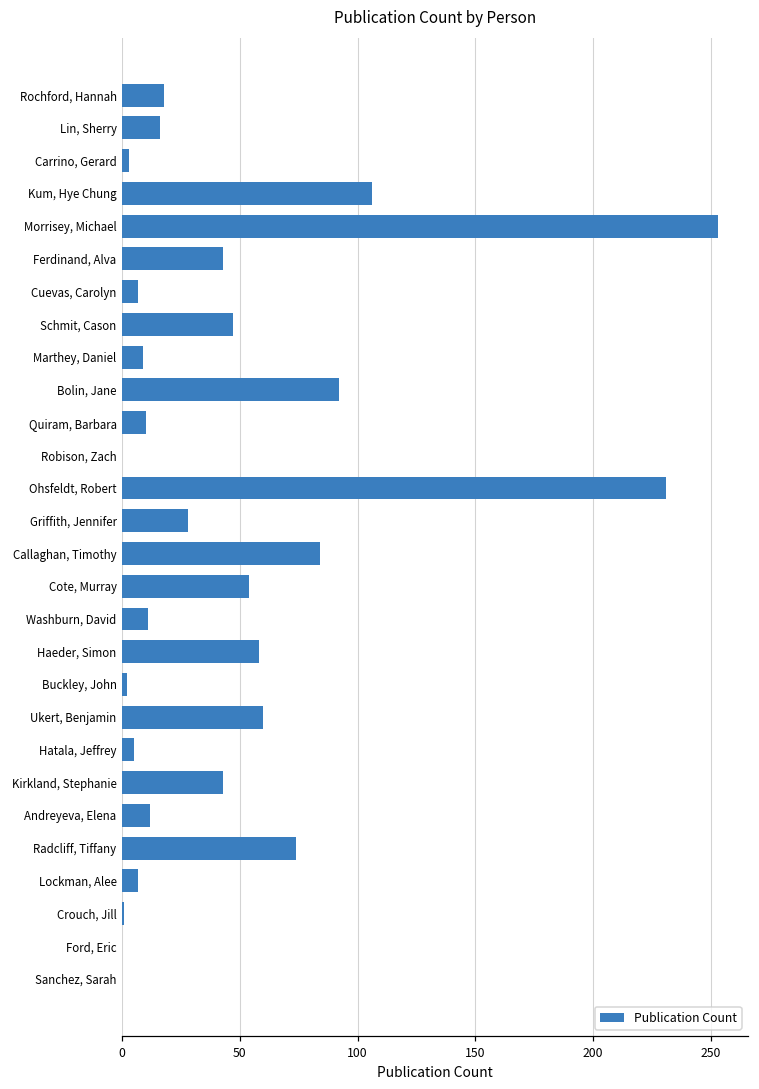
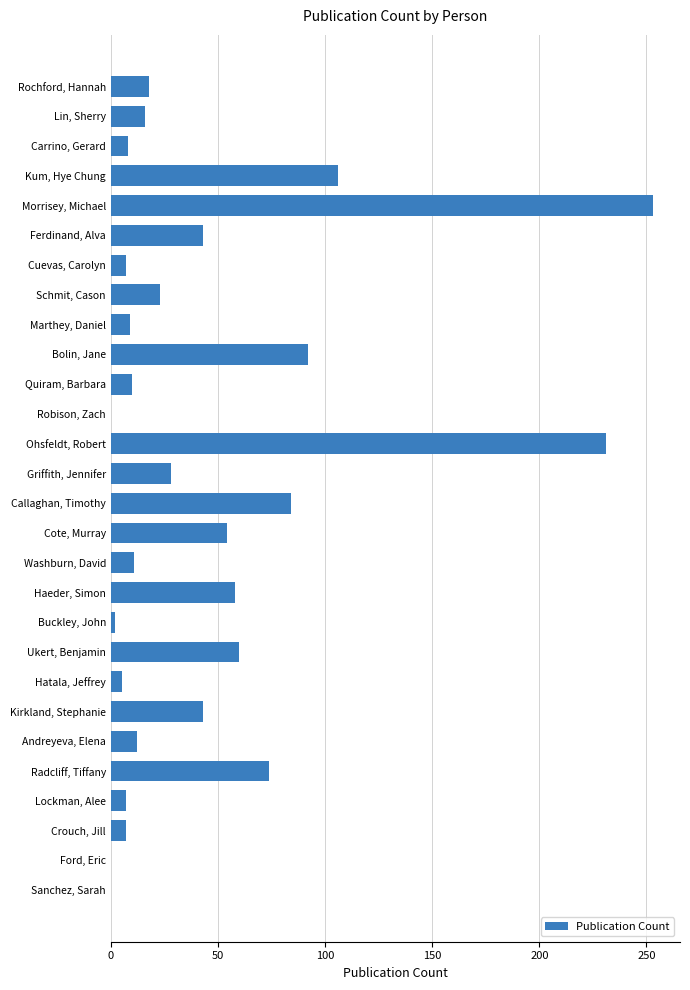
  {
    "Rochford, Hannah": 18,
    "Lin, Sherry": 16,
-   "Carrino, Gerard": 3,
+   "Carrino, Gerard": 8,
    "Kum, Hye Chung": 106,
    "Morrisey, Michael": 253,
    "Ferdinand, Alva": 43,
    "Cuevas, Carolyn": 7,
-   "Schmit, Cason": 47,
+   "Schmit, Cason": 23,
    "Marthey, Daniel": 9,
    "Bolin, Jane": 92,
    "Quiram, Barbara": 10,
    "Robison, Zach": 0,
    "Ohsfeldt, Robert": 231,
    "Griffith, Jennifer": 28,
    "Callaghan, Timothy": 84,
    "Cote, Murray": 54,
    "Washburn, David": 11,
    "Haeder, Simon": 58,
    "Buckley, John": 2,
    "Ukert, Benjamin": 60,
    "Hatala, Jeffrey": 5,
    "Kirkland, Stephanie": 43,
    "Andreyeva, Elena": 12,
    "Radcliff, Tiffany": 74,
    "Lockman, Alee": 7,
-   "Crouch, Jill": 1,
+   "Crouch, Jill": 7,
    "Ford, Eric": 0,
    "Sanchez, Sarah": 0
  }
